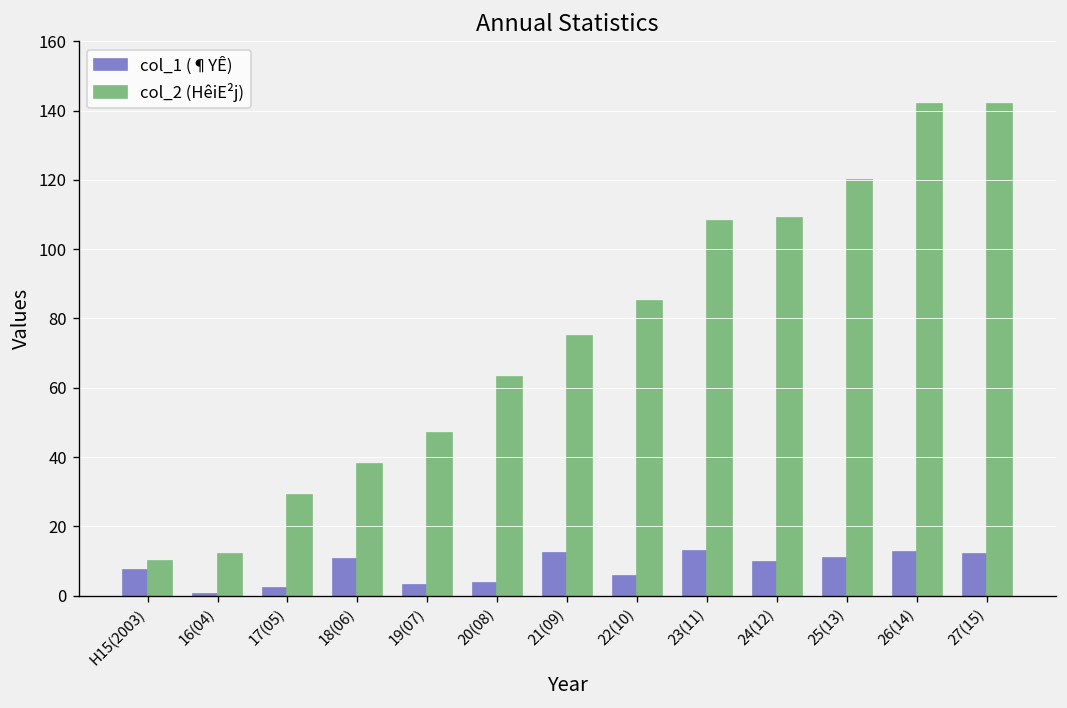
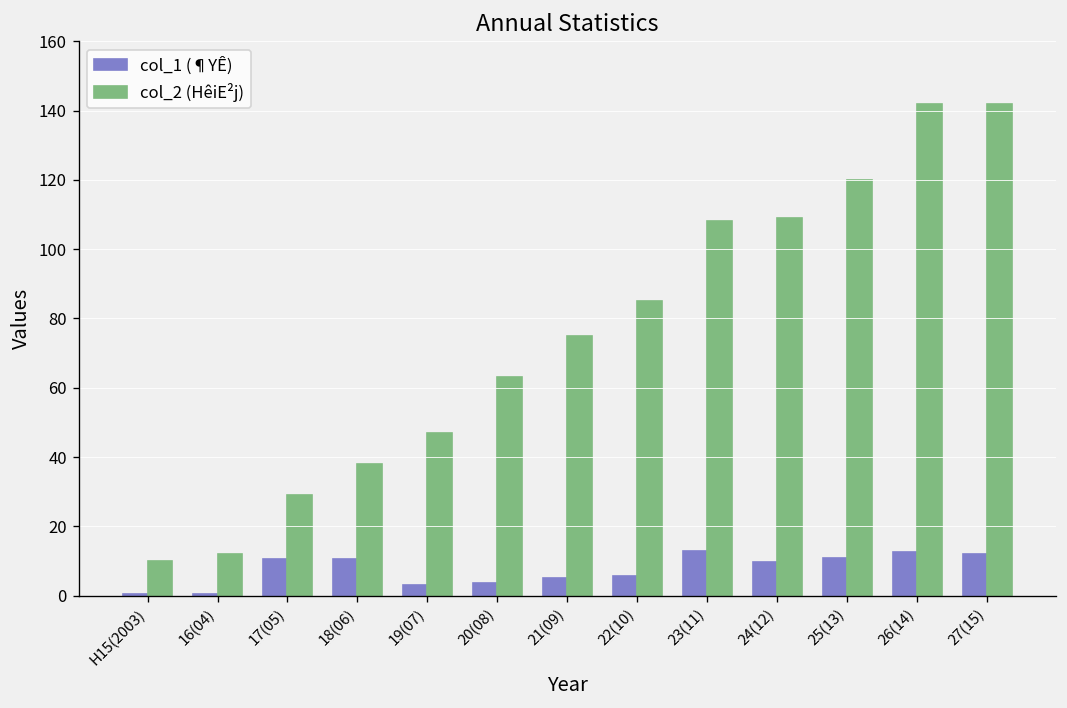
  {
    "col_1 (¶YÊ)": {
-     "H15(2003)": 7,
-     "17(05)": 2,
+     "H15(2003)": 0,
+     "17(05)": 11,
      "18(06)": 11,
      "19(07)": 3,
      "20(08)": 4,
-     "21(09)": 12,
+     "21(09)": 5,
      "22(10)": 6,
      "23(11)": 13,
      "24(12)": 10,
      "25(13)": 11,
      "26(14)": 13,
      "27(15)": 12
    },
    "col_2 (HêiE²j)": {
      "H15(2003)": 10,
      "16(04)": 12,
      "17(05)": 29,
      "18(06)": 38,
      "19(07)": 47,
      "20(08)": 63,
      "21(09)": 75,
      "22(10)": 85,
      "23(11)": 108,
      "24(12)": 109,
      "25(13)": 120,
      "26(14)": 142,
      "27(15)": 142
    }
  }
